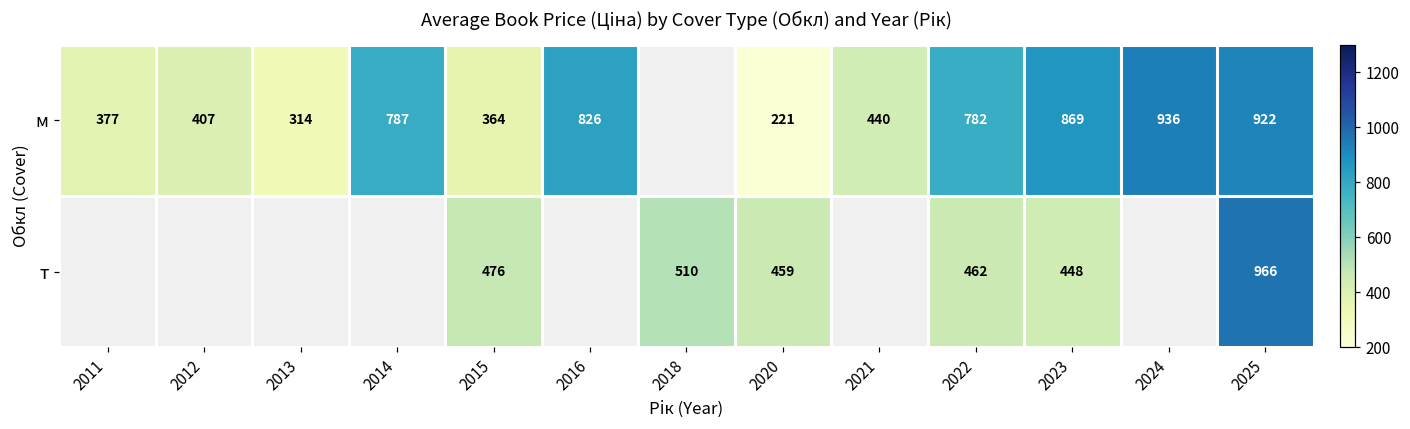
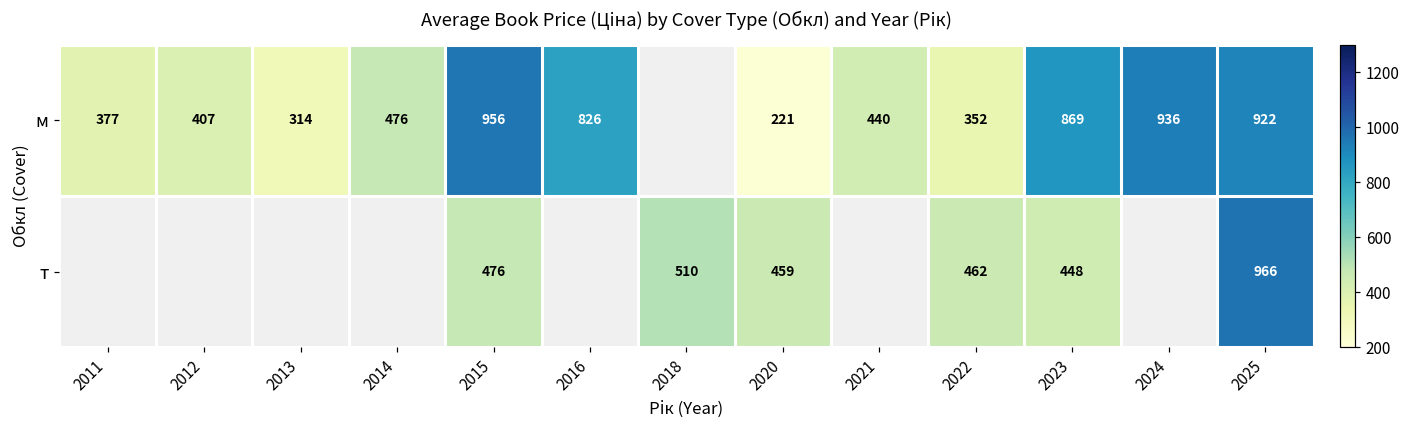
  {
    "м": {
      "2011": 377,
      "2012": 407,
      "2013": 314,
-     "2014": 787,
-     "2015": 364,
+     "2014": 476,
+     "2015": 956,
      "2016": 826,
      "2020": 221,
      "2021": 440,
-     "2022": 782,
+     "2022": 352,
      "2023": 869,
      "2024": 936,
      "2025": 922
    },
    "т": {
      "2015": 476,
      "2018": 510,
      "2020": 459,
      "2022": 462,
      "2023": 448,
      "2025": 966
    }
  }
